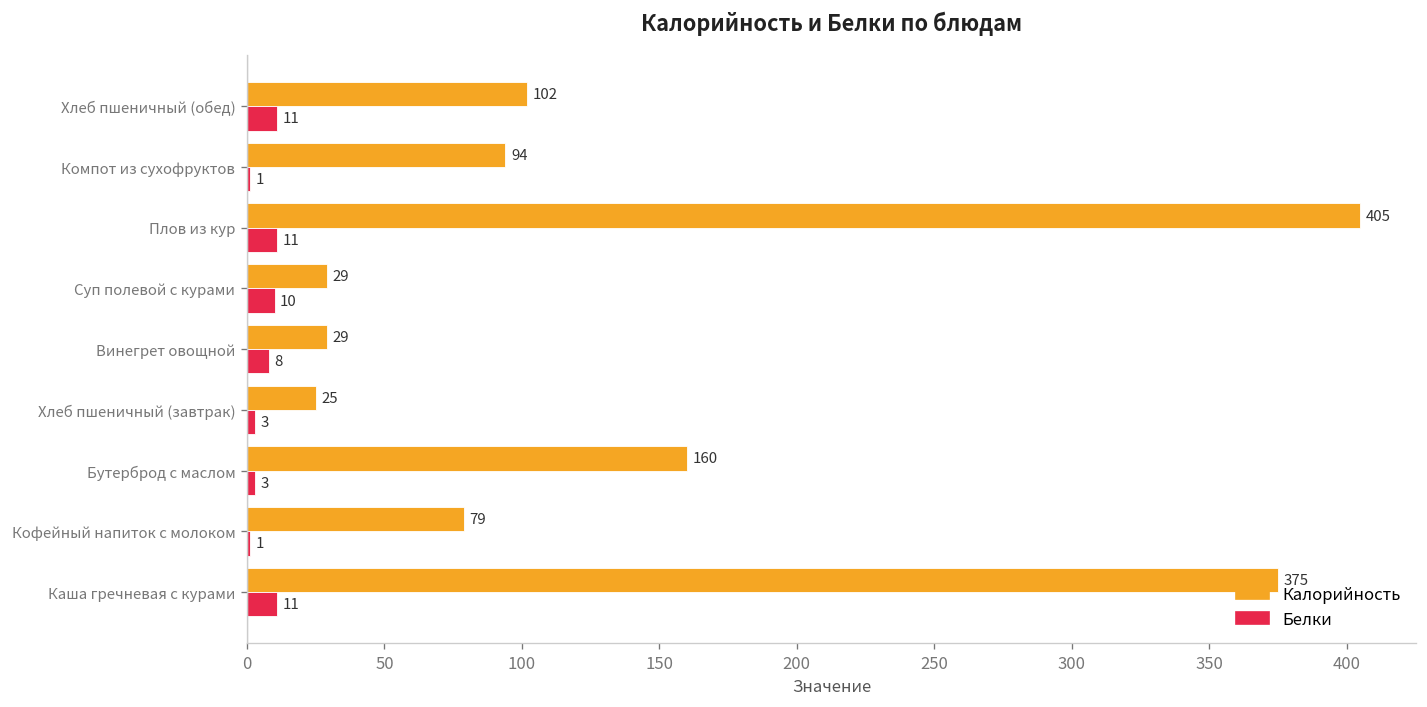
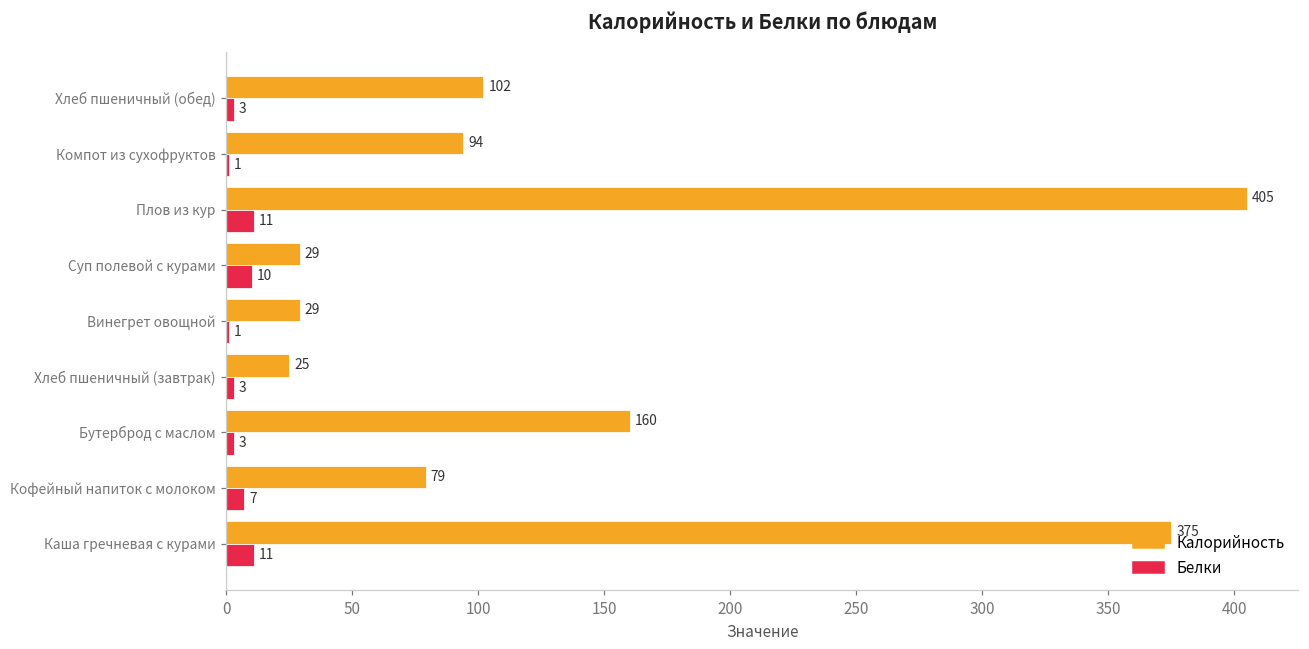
  {
    "Калорийность": {
      "Хлеб пшеничный (обед)": 102,
      "Компот из сухофруктов": 94,
      "Плов из кур": 405,
      "Суп полевой с курами": 29,
      "Винегрет овощной": 29,
      "Хлеб пшеничный (завтрак)": 25,
      "Бутерброд с маслом": 160,
      "Кофейный напиток с молоком": 79,
      "Каша гречневая с курами": 375
    },
    "Белки": {
-     "Хлеб пшеничный (обед)": 11,
+     "Хлеб пшеничный (обед)": 3,
      "Компот из сухофруктов": 1,
      "Плов из кур": 11,
      "Суп полевой с курами": 10,
-     "Винегрет овощной": 8,
+     "Винегрет овощной": 1,
      "Хлеб пшеничный (завтрак)": 3,
      "Бутерброд с маслом": 3,
-     "Кофейный напиток с молоком": 1,
+     "Кофейный напиток с молоком": 7,
      "Каша гречневая с курами": 11
    }
  }
